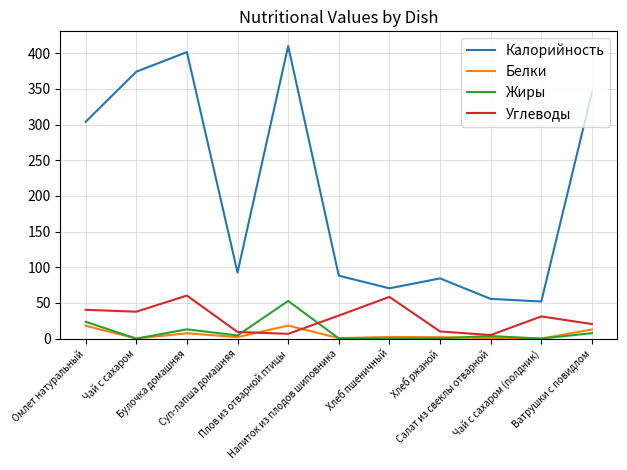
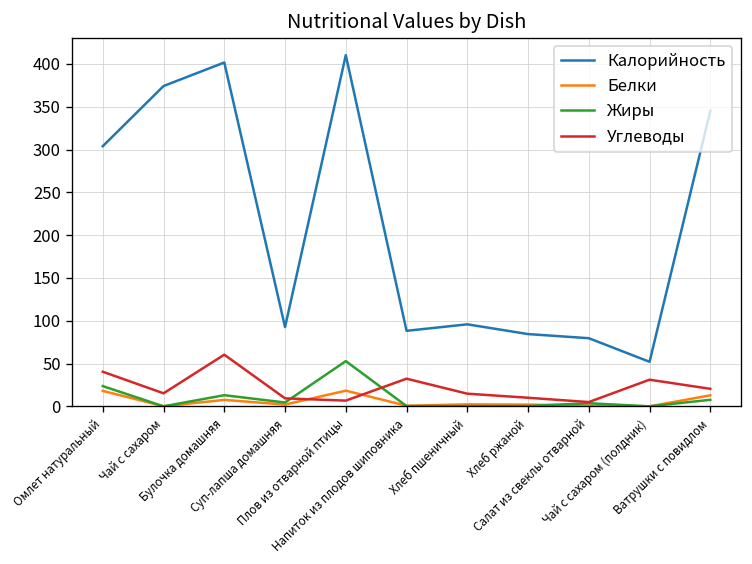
  {
    "Калорийность": {
      "Омлет натуральный": 300,
      "Чай с сахаром": 370,
      "Булочка домашняя": 400,
      "Суп-лапша домашняя": 90,
      "Плов из отварной птицы": 410,
      "Напиток из плодов шиповника": 90,
-     "Хлеб пшеничный": 70,
+     "Хлеб пшеничный": 100,
      "Хлеб ржаной": 80,
-     "Салат из свеклы отварной": 60,
+     "Салат из свеклы отварной": 80,
      "Чай с сахаром (полдник)": 50
    },
    "Белки": {
      "Омлет натуральный": 20,
      "Булочка домашняя": 10,
      "Плов из отварной птицы": 20,
      "Ватрушки с повидлом": 10
    },
    "Жиры": {
      "Омлет натуральный": 20,
      "Булочка домашняя": 10,
      "Плов из отварной птицы": 50,
      "Ватрушки с повидлом": 10
    },
    "Углеводы": {
      "Омлет натуральный": 40,
-     "Чай с сахаром": 40,
+     "Чай с сахаром": 20,
      "Булочка домашняя": 60,
      "Суп-лапша домашняя": 10,
      "Плов из отварной птицы": 10,
      "Напиток из плодов шиповника": 30,
-     "Хлеб пшеничный": 60,
+     "Хлеб пшеничный": 10,
      "Хлеб ржаной": 10,
      "Чай с сахаром (полдник)": 30,
      "Ватрушки с повидлом": 20
    }
  }
